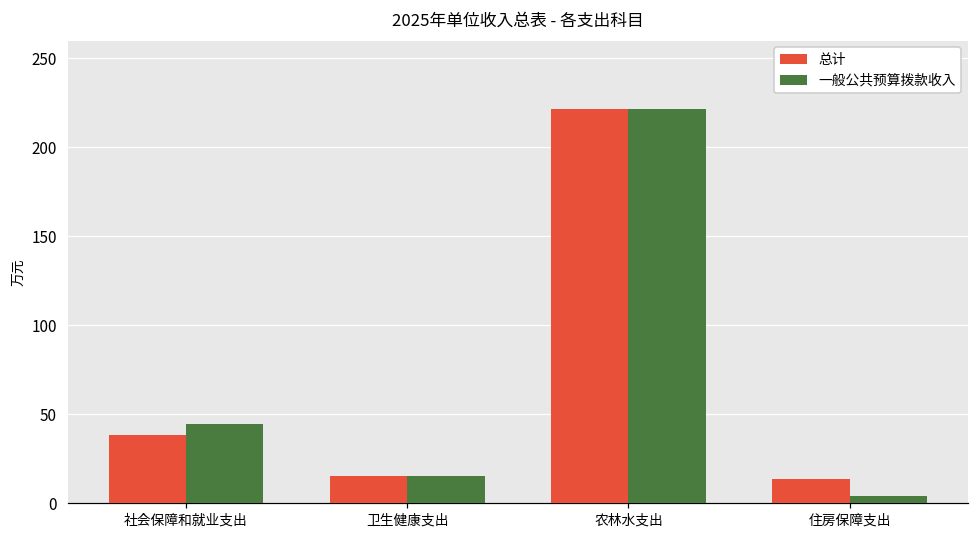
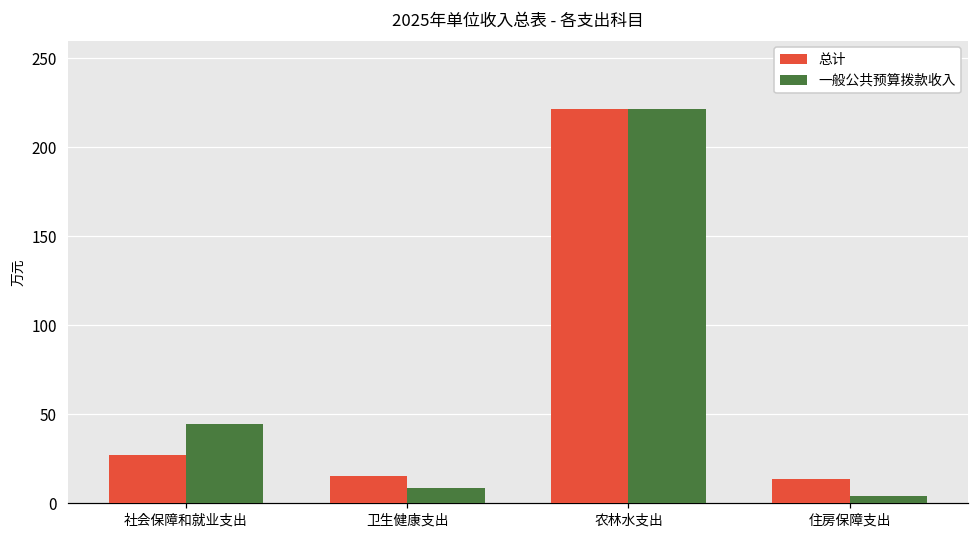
  {
    "总计": {
-     "社会保障和就业支出": 38,
+     "社会保障和就业支出": 27,
      "卫生健康支出": 15,
      "农林水支出": 221,
      "住房保障支出": 13
    },
    "一般公共预算拨款收入": {
      "社会保障和就业支出": 44,
-     "卫生健康支出": 15,
+     "卫生健康支出": 8,
      "农林水支出": 221,
      "住房保障支出": 4
    }
  }
